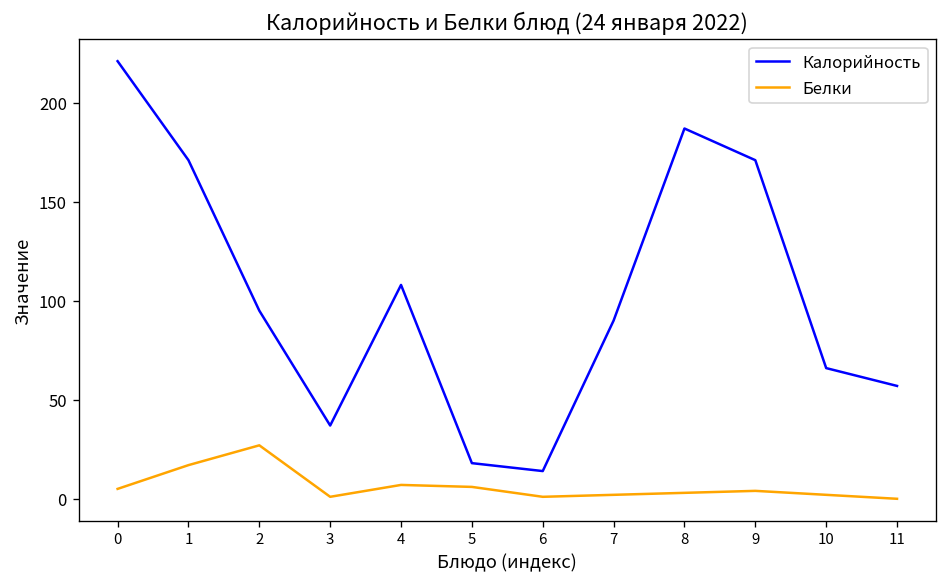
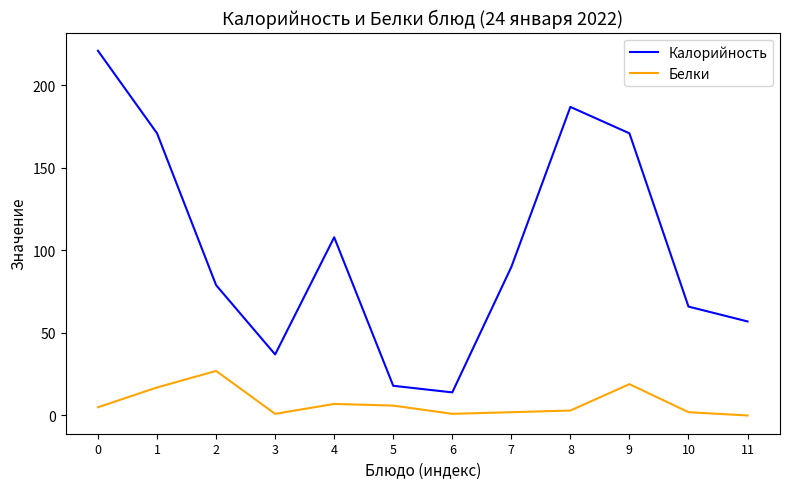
  {
    "Калорийность": {
      "0": 221,
      "1": 171,
-     "2": 95,
+     "2": 79,
      "3": 37,
      "4": 108,
      "5": 18,
      "6": 14,
      "7": 90,
      "8": 187,
      "9": 171,
      "10": 66,
      "11": 57
    },
    "Белки": {
      "0": 5,
      "1": 17,
      "2": 27,
      "3": 1,
      "4": 7,
      "5": 6,
      "6": 1,
      "7": 2,
      "8": 3,
-     "9": 4,
+     "9": 19,
      "10": 2,
      "11": 0
    }
  }
